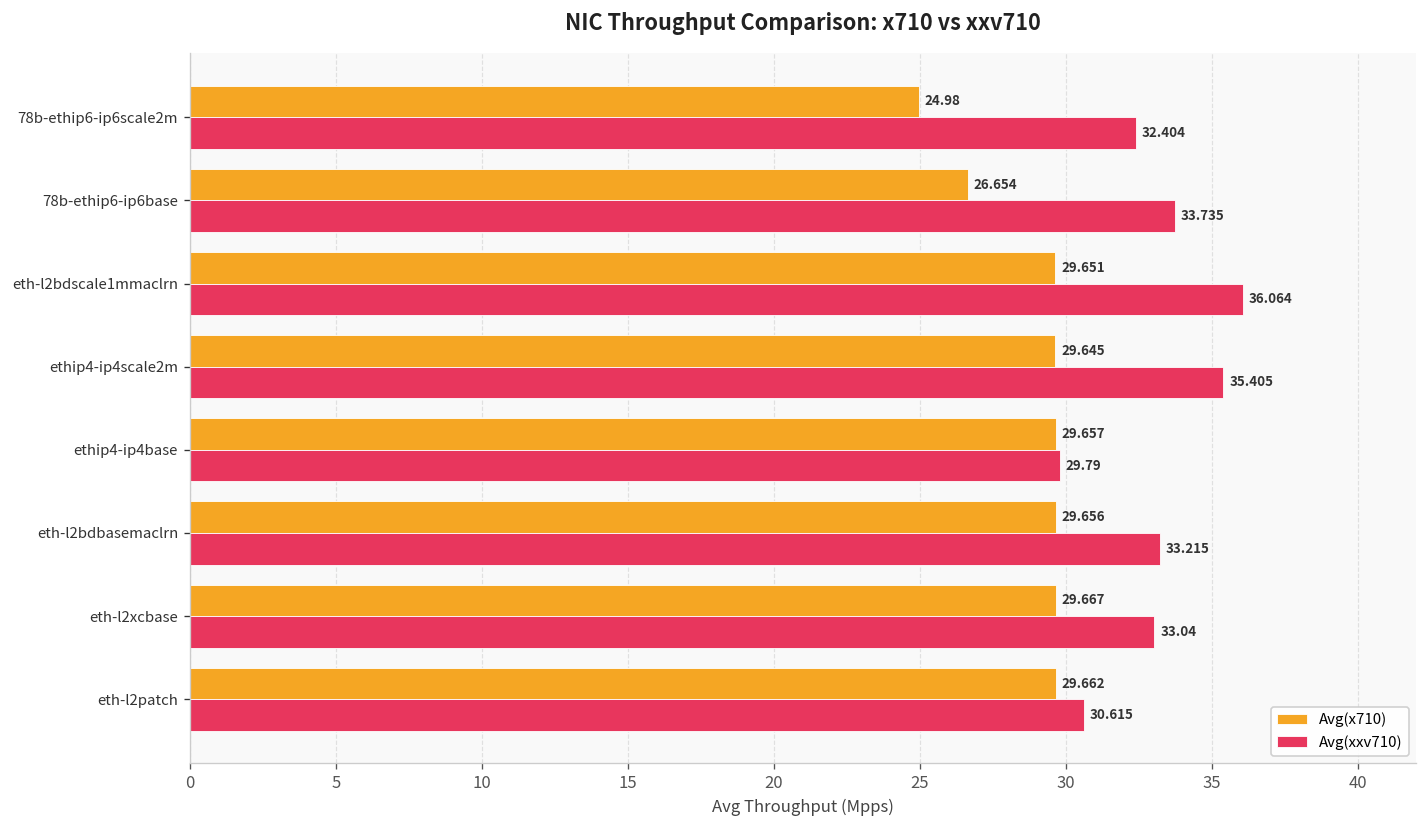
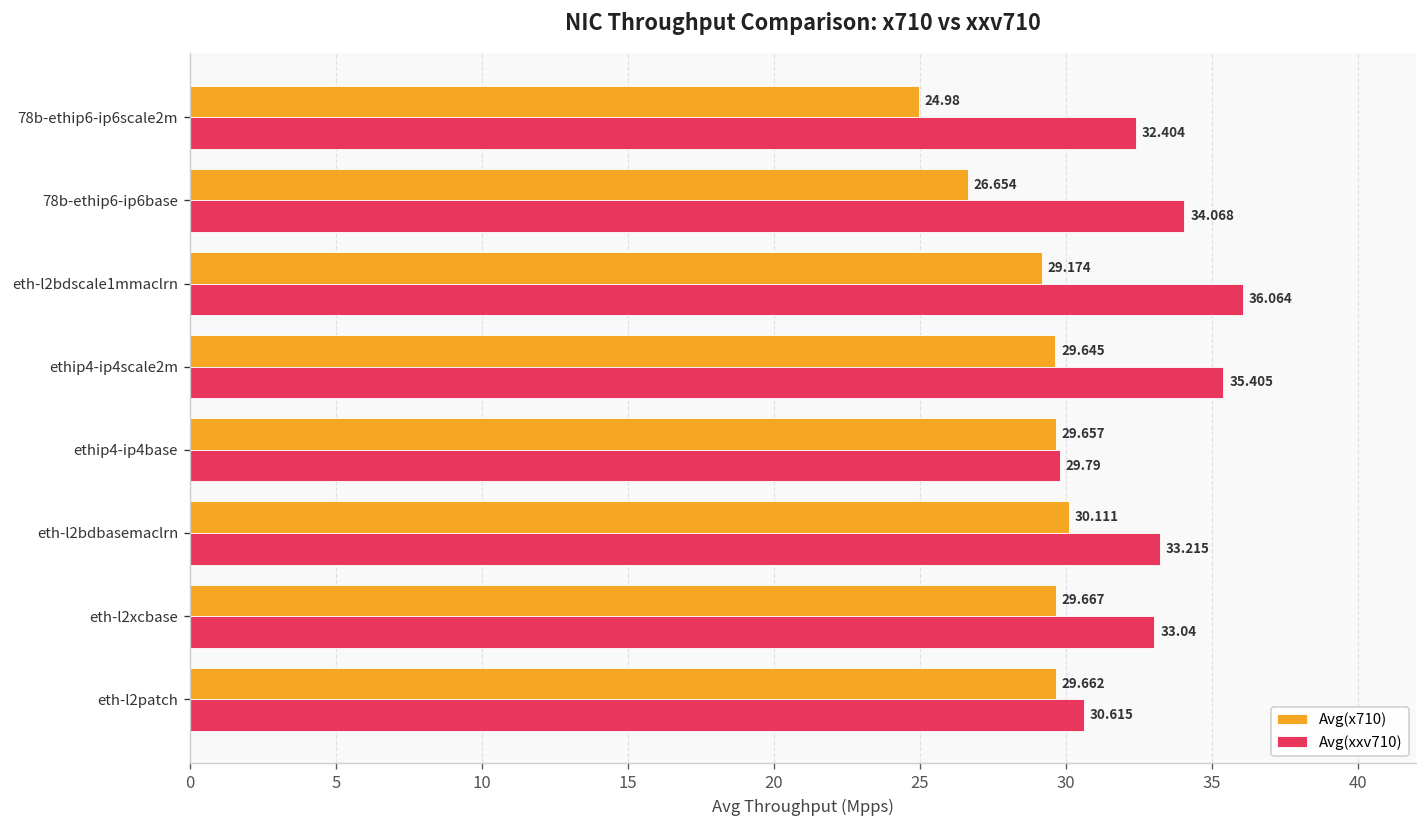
  {
    "Avg(x710)": {
      "78b-ethip6-ip6scale2m": 24.98,
      "78b-ethip6-ip6base": 26.654,
-     "eth-l2bdscale1mmaclrn": 29.651,
+     "eth-l2bdscale1mmaclrn": 29.174,
      "ethip4-ip4scale2m": 29.645,
      "ethip4-ip4base": 29.657,
-     "eth-l2bdbasemaclrn": 29.656,
+     "eth-l2bdbasemaclrn": 30.111,
      "eth-l2xcbase": 29.667,
      "eth-l2patch": 29.662
    },
    "Avg(xxv710)": {
      "78b-ethip6-ip6scale2m": 32.404,
-     "78b-ethip6-ip6base": 33.735,
+     "78b-ethip6-ip6base": 34.068,
      "eth-l2bdscale1mmaclrn": 36.064,
      "ethip4-ip4scale2m": 35.405,
      "ethip4-ip4base": 29.79,
      "eth-l2bdbasemaclrn": 33.215,
      "eth-l2xcbase": 33.04,
      "eth-l2patch": 30.615
    }
  }
